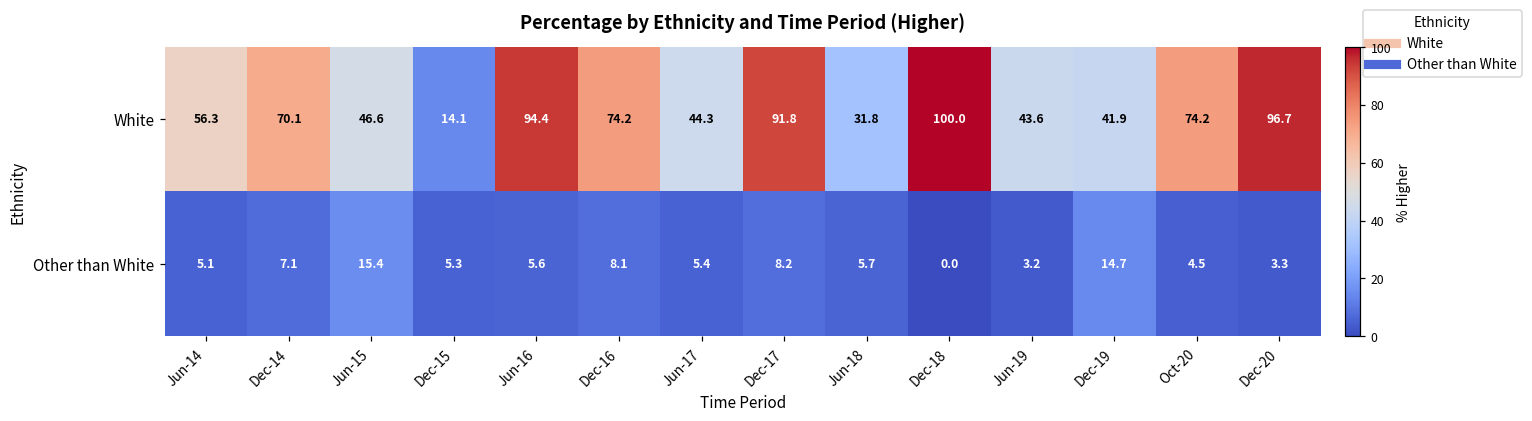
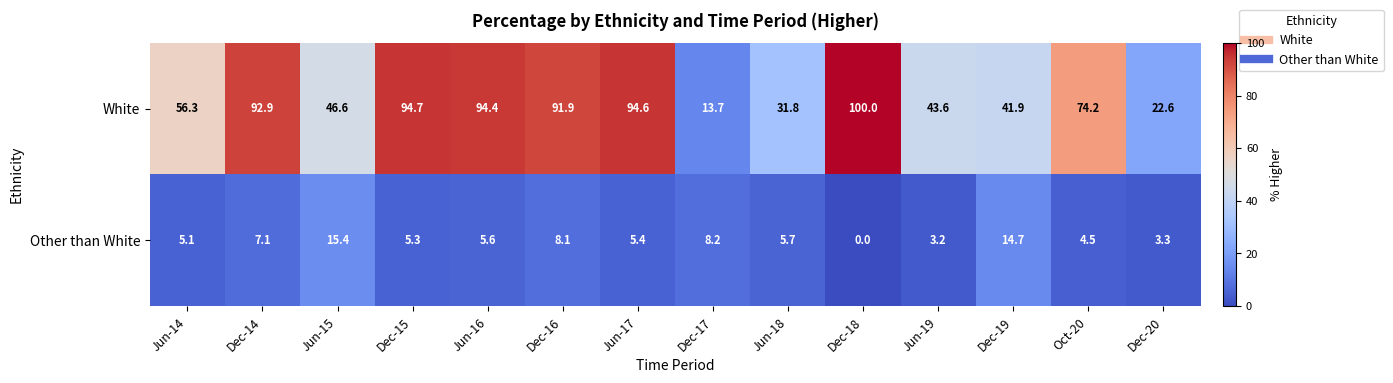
  {
    "White": {
      "Jun-14": 56.3,
-     "Dec-14": 70.1,
+     "Dec-14": 92.9,
      "Jun-15": 46.6,
-     "Dec-15": 14.1,
+     "Dec-15": 94.7,
      "Jun-16": 94.4,
-     "Dec-16": 74.2,
-     "Jun-17": 44.3,
-     "Dec-17": 91.8,
+     "Dec-16": 91.9,
+     "Jun-17": 94.6,
+     "Dec-17": 13.7,
      "Jun-18": 31.8,
      "Dec-18": 100.0,
      "Jun-19": 43.6,
      "Dec-19": 41.9,
      "Oct-20": 74.2,
-     "Dec-20": 96.7
+     "Dec-20": 22.6
    },
    "Other than White": {
      "Jun-14": 5.1,
      "Dec-14": 7.1,
      "Jun-15": 15.4,
      "Dec-15": 5.3,
      "Jun-16": 5.6,
      "Dec-16": 8.1,
      "Jun-17": 5.4,
      "Dec-17": 8.2,
      "Jun-18": 5.7,
      "Dec-18": 0.0,
      "Jun-19": 3.2,
      "Dec-19": 14.7,
      "Oct-20": 4.5,
      "Dec-20": 3.3
    }
  }
